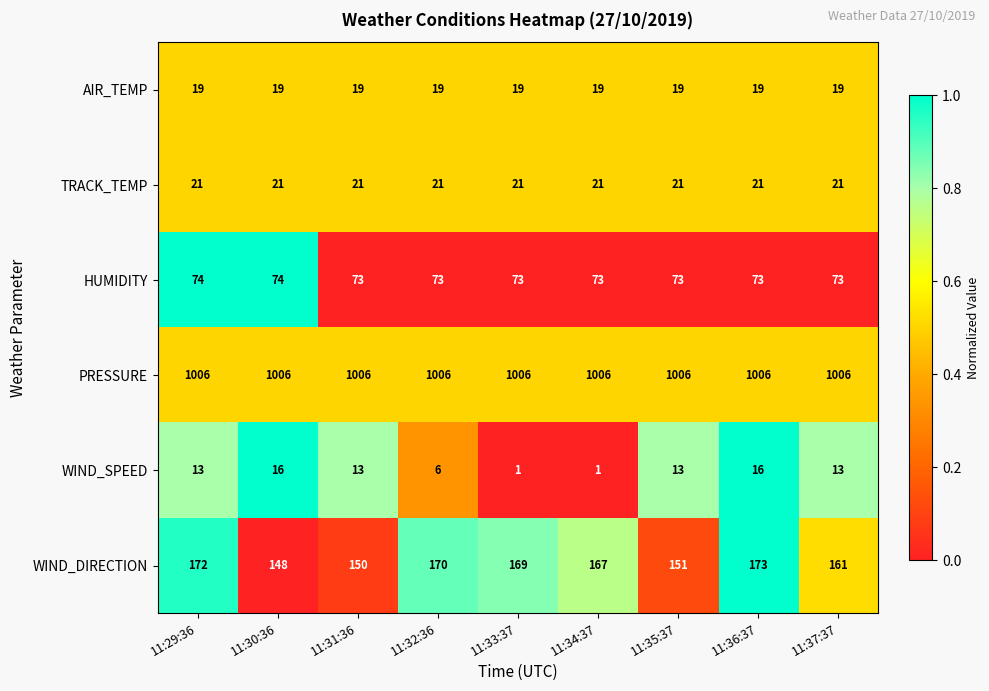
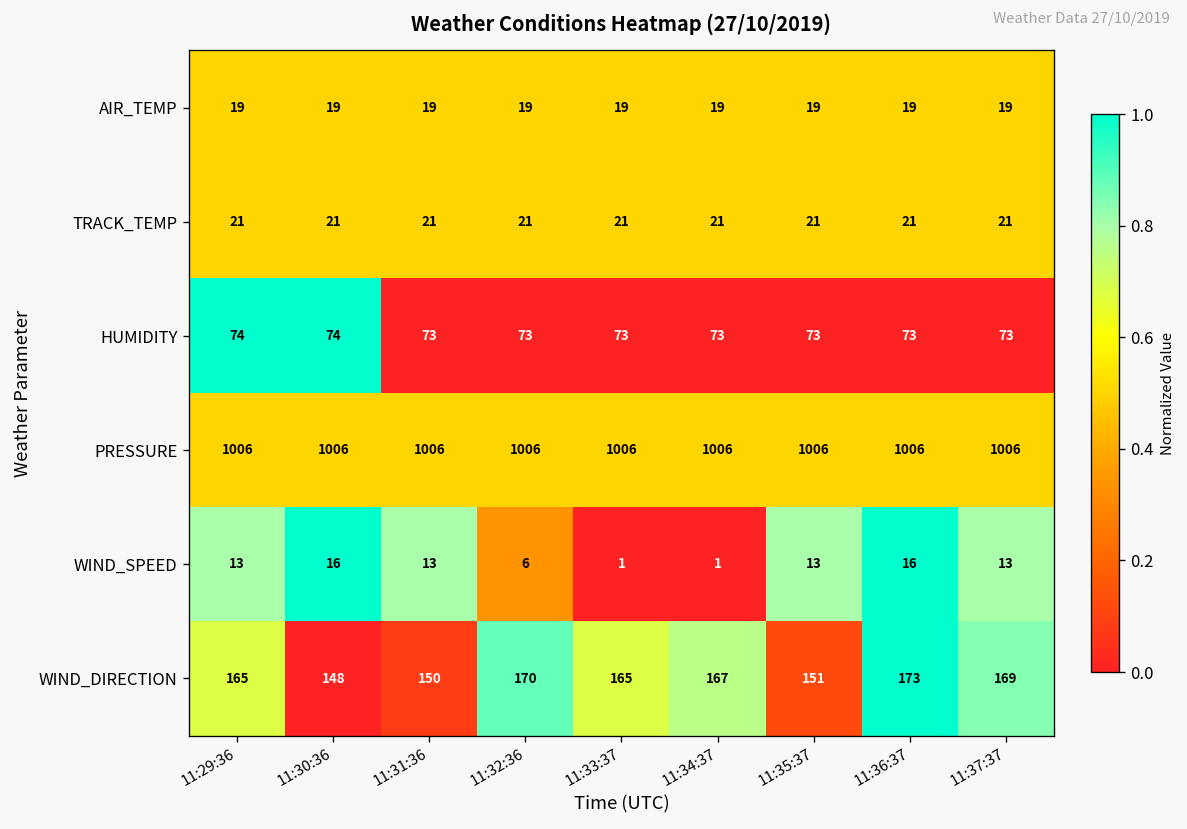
  {
    "AIR_TEMP": {
      "11:29:36": 19,
      "11:30:36": 19,
      "11:31:36": 19,
      "11:32:36": 19,
      "11:33:37": 19,
      "11:34:37": 19,
      "11:35:37": 19,
      "11:36:37": 19,
      "11:37:37": 19
    },
    "TRACK_TEMP": {
      "11:29:36": 21,
      "11:30:36": 21,
      "11:31:36": 21,
      "11:32:36": 21,
      "11:33:37": 21,
      "11:34:37": 21,
      "11:35:37": 21,
      "11:36:37": 21,
      "11:37:37": 21
    },
    "HUMIDITY": {
      "11:29:36": 74,
      "11:30:36": 74,
      "11:31:36": 73,
      "11:32:36": 73,
      "11:33:37": 73,
      "11:34:37": 73,
      "11:35:37": 73,
      "11:36:37": 73,
      "11:37:37": 73
    },
    "PRESSURE": {
      "11:29:36": 1006,
      "11:30:36": 1006,
      "11:31:36": 1006,
      "11:32:36": 1006,
      "11:33:37": 1006,
      "11:34:37": 1006,
      "11:35:37": 1006,
      "11:36:37": 1006,
      "11:37:37": 1006
    },
    "WIND_SPEED": {
      "11:29:36": 13,
      "11:30:36": 16,
      "11:31:36": 13,
      "11:32:36": 6,
      "11:33:37": 1,
      "11:34:37": 1,
      "11:35:37": 13,
      "11:36:37": 16,
      "11:37:37": 13
    },
    "WIND_DIRECTION": {
-     "11:29:36": 172,
+     "11:29:36": 165,
      "11:30:36": 148,
      "11:31:36": 150,
      "11:32:36": 170,
-     "11:33:37": 169,
+     "11:33:37": 165,
      "11:34:37": 167,
      "11:35:37": 151,
      "11:36:37": 173,
-     "11:37:37": 161
+     "11:37:37": 169
    }
  }
